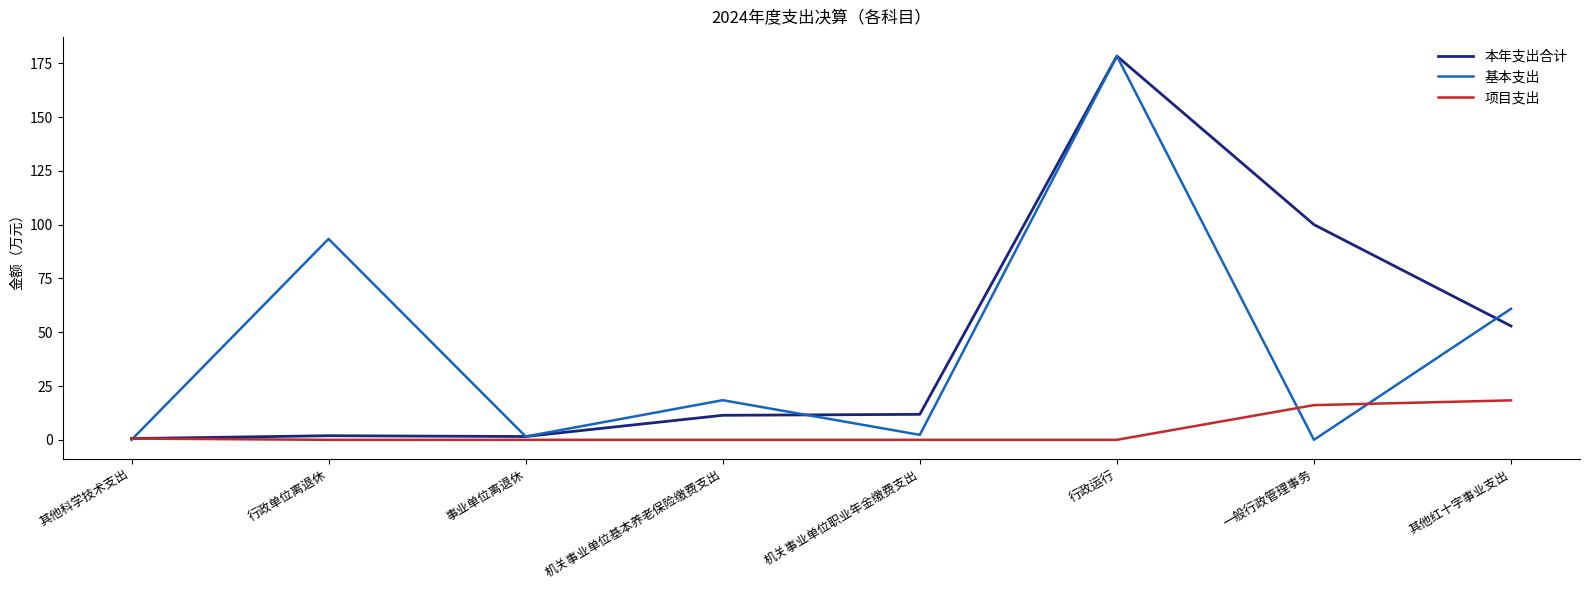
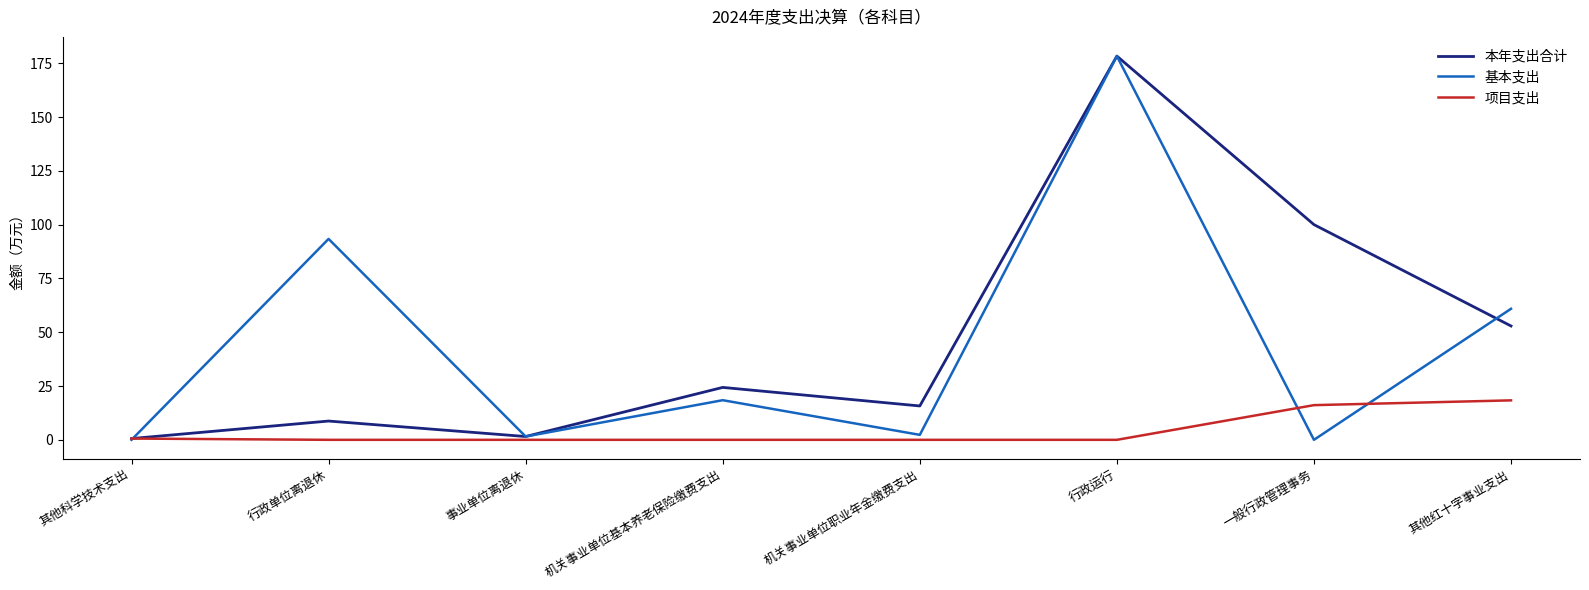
  {
    "本年支出合计": {
-     "行政单位离退休": 2,
-     "机关事业单位基本养老保险缴费支出": 11,
-     "机关事业单位职业年金缴费支出": 12,
+     "行政单位离退休": 9,
+     "机关事业单位基本养老保险缴费支出": 24,
+     "机关事业单位职业年金缴费支出": 16,
      "一般行政管理事务": 100,
      "其他红十字事业支出": 53
    },
    "基本支出": {
      "行政单位离退休": 93,
      "机关事业单位基本养老保险缴费支出": 18,
      "机关事业单位职业年金缴费支出": 2,
      "一般行政管理事务": 0,
      "其他红十字事业支出": 61
    },
    "项目支出": {
      "行政单位离退休": 0,
      "事业单位离退休": 0,
      "机关事业单位基本养老保险缴费支出": 0,
      "机关事业单位职业年金缴费支出": 0,
      "行政运行": 0,
      "一般行政管理事务": 16,
      "其他红十字事业支出": 18
    }
  }
